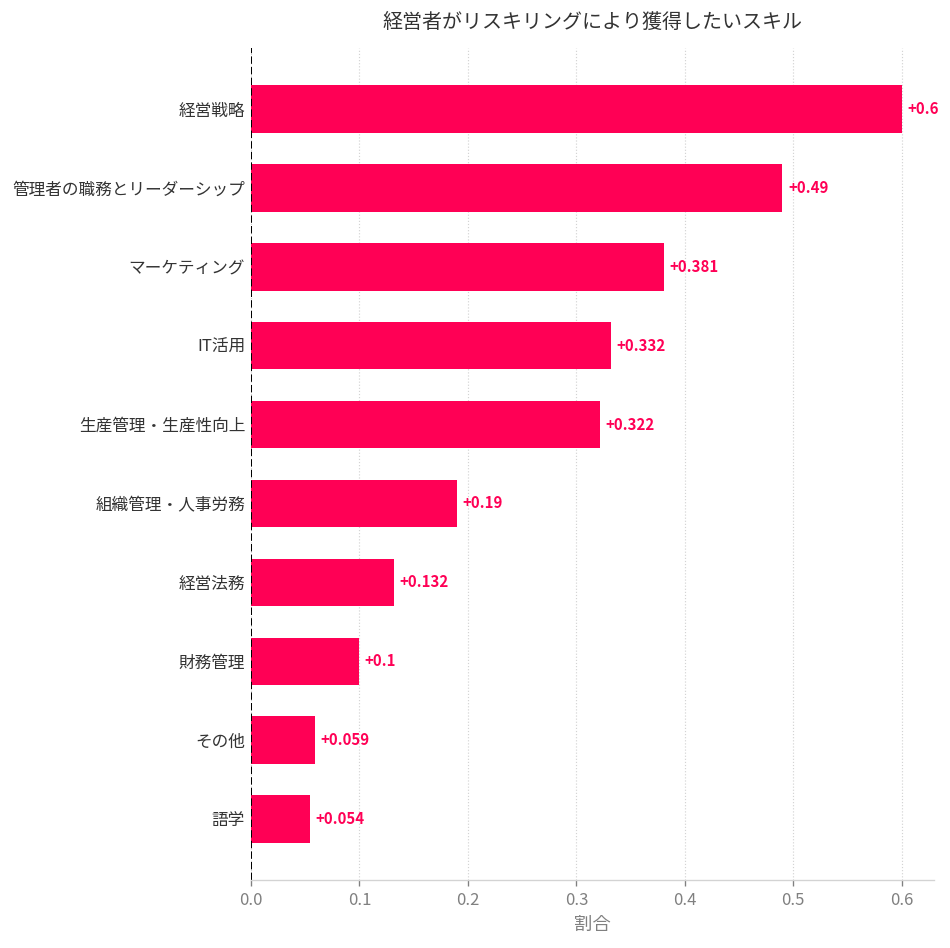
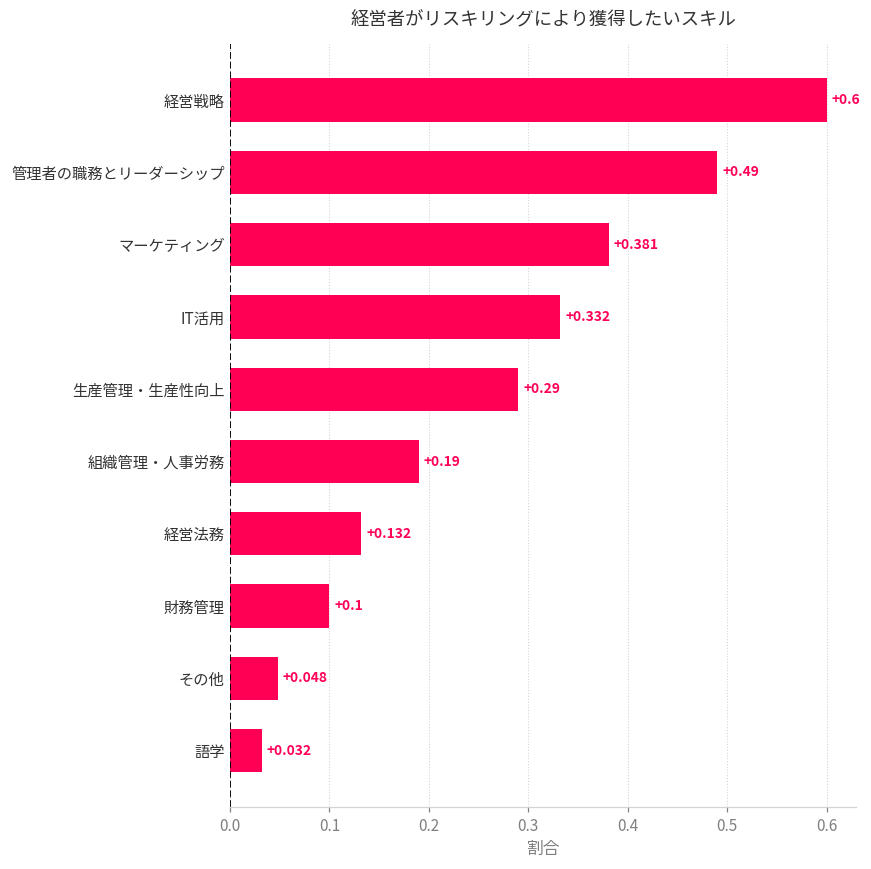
  {
    "経営戦略": "+0.6",
    "管理者の職務とリーダーシップ": "+0.49",
    "マーケティング": "+0.381",
    "IT活用": "+0.332",
-   "生産管理・生産性向上": "+0.322",
+   "生産管理・生産性向上": "+0.29",
    "組織管理・人事労務": "+0.19",
    "経営法務": "+0.132",
    "財務管理": "+0.1",
-   "その他": "+0.059",
-   "語学": "+0.054"
+   "その他": "+0.048",
+   "語学": "+0.032"
  }
